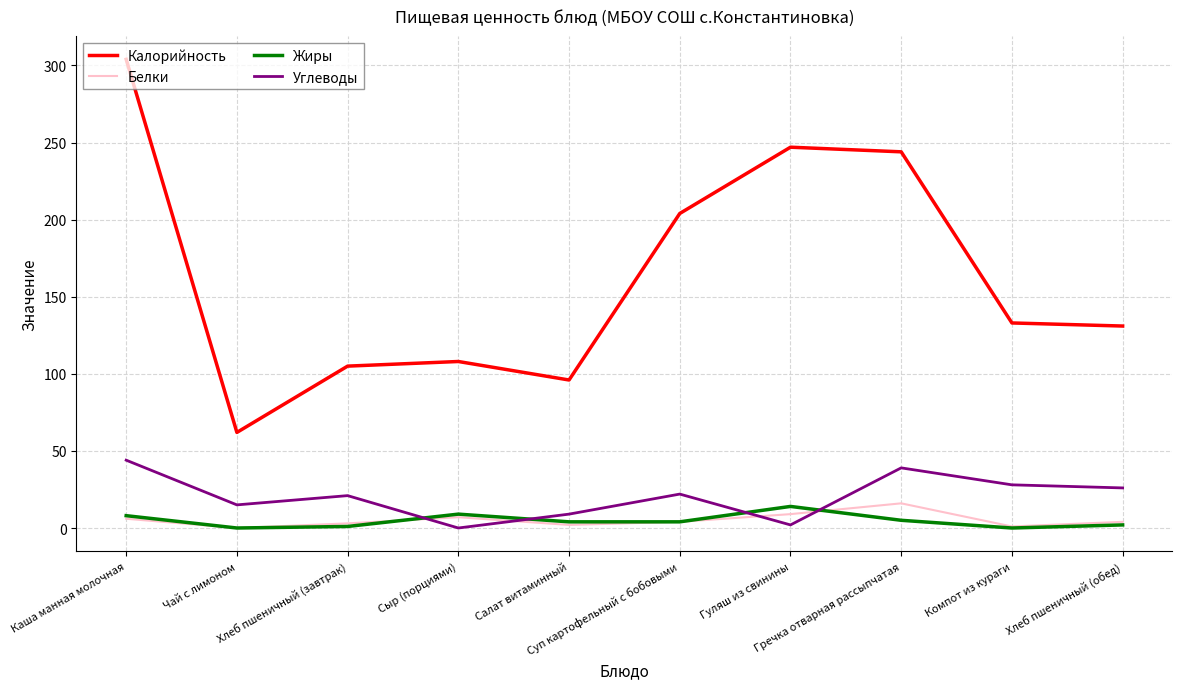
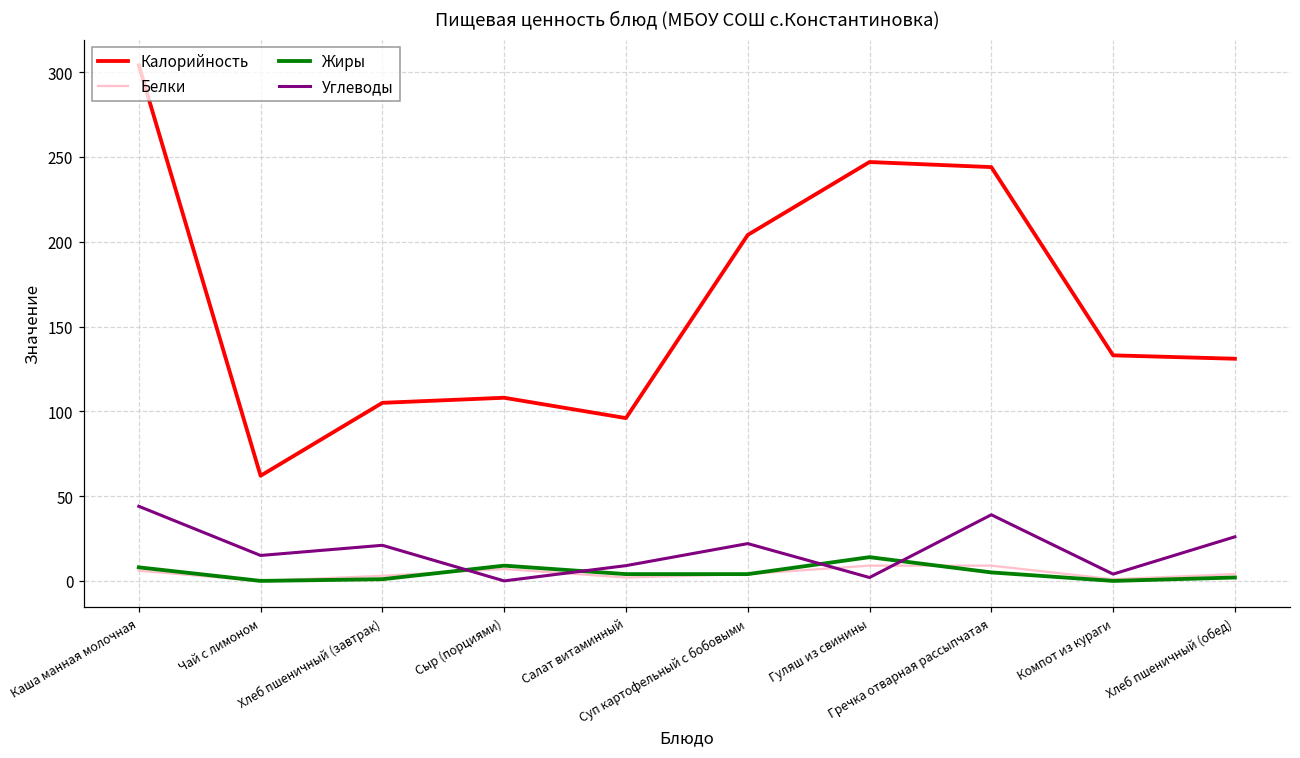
  {
    "Калорийность": {
      "Чай с лимоном": 62,
      "Хлеб пшеничный (завтрак)": 105,
      "Сыр (порциями)": 108,
      "Салат витаминный": 96,
      "Суп картофельный с бобовыми": 204,
      "Гуляш из свинины": 247,
      "Гречка отварная рассыпчатая": 244,
      "Компот из кураги": 133,
      "Хлеб пшеничный (обед)": 131
    },
    "Белки": {
      "Каша манная молочная": 6,
      "Хлеб пшеничный (завтрак)": 3,
      "Сыр (порциями)": 7,
      "Салат витаминный": 2,
      "Гуляш из свинины": 9,
-     "Гречка отварная рассыпчатая": 16,
+     "Гречка отварная рассыпчатая": 9,
      "Хлеб пшеничный (обед)": 4
    },
    "Жиры": {
      "Каша манная молочная": 8,
      "Хлеб пшеничный (завтрак)": 1,
      "Сыр (порциями)": 9,
      "Салат витаминный": 4,
      "Гуляш из свинины": 14,
      "Гречка отварная рассыпчатая": 5,
      "Хлеб пшеничный (обед)": 2
    },
    "Углеводы": {
      "Каша манная молочная": 44,
      "Чай с лимоном": 15,
      "Хлеб пшеничный (завтрак)": 21,
      "Сыр (порциями)": 0,
      "Салат витаминный": 9,
      "Суп картофельный с бобовыми": 22,
      "Гуляш из свинины": 2,
      "Гречка отварная рассыпчатая": 39,
-     "Компот из кураги": 28,
+     "Компот из кураги": 4,
      "Хлеб пшеничный (обед)": 26
    }
  }
